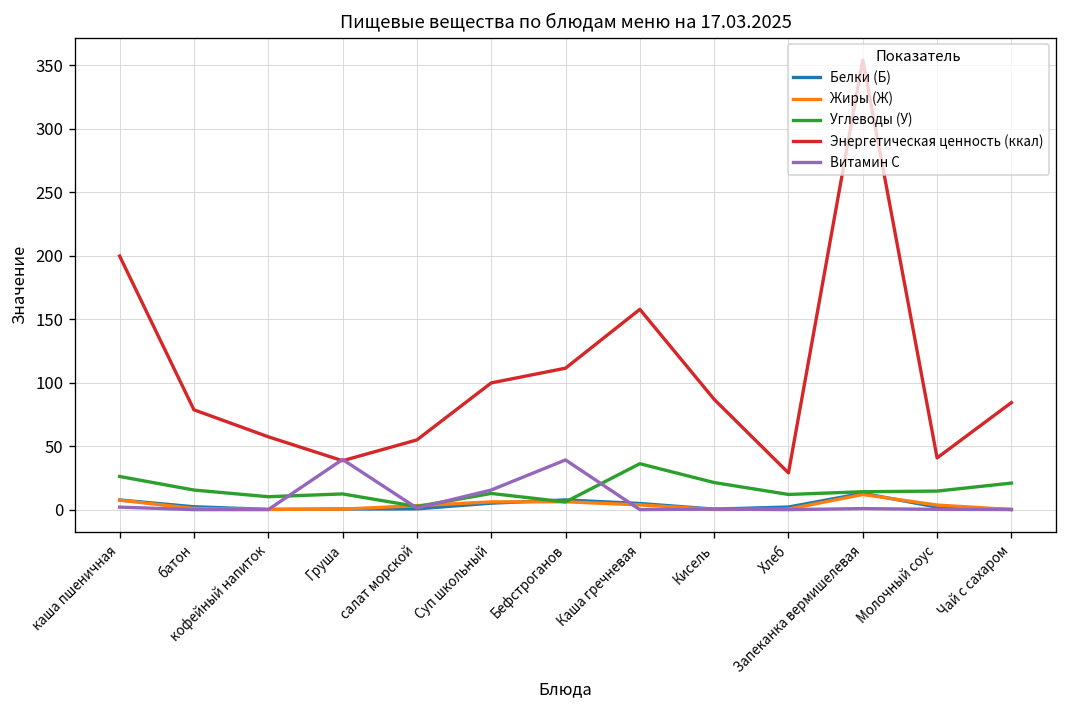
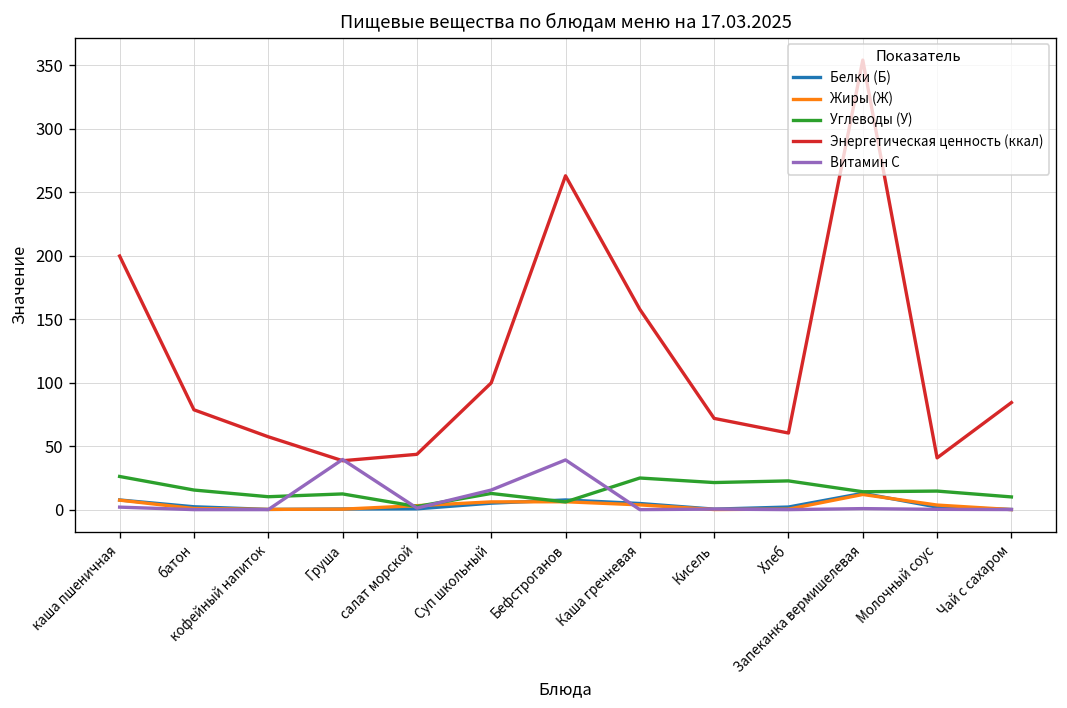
  {
    "Углеводы (У)": {
      "каша пшеничная": 26,
      "батон": 15,
      "кофейный напиток": 10,
      "Груша": 12,
      "Суп школьный": 13,
-     "Каша гречневая": 36,
+     "Каша гречневая": 25,
      "Кисель": 21,
-     "Хлеб": 12,
+     "Хлеб": 23,
      "Молочный соус": 15,
-     "Чай с сахаром": 21
+     "Чай с сахаром": 10
    },
    "Энергетическая ценность (ккал)": {
      "каша пшеничная": 200,
      "батон": 79,
      "кофейный напиток": 57,
-     "салат морской": 55,
+     "салат морской": 44,
      "Суп школьный": 100,
-     "Бефстроганов": 111,
+     "Бефстроганов": 263,
      "Каша гречневая": 158,
-     "Кисель": 87,
-     "Хлеб": 29,
+     "Кисель": 72,
+     "Хлеб": 60,
      "Молочный соус": 41,
      "Чай с сахаром": 84
    },
    "Витамин С": {
      "каша пшеничная": 2,
      "Суп школьный": 15,
      "Бефстроганов": 39,
      "Каша гречневая": 0,
      "Запеканка вермишелевая": 1
    }
  }
